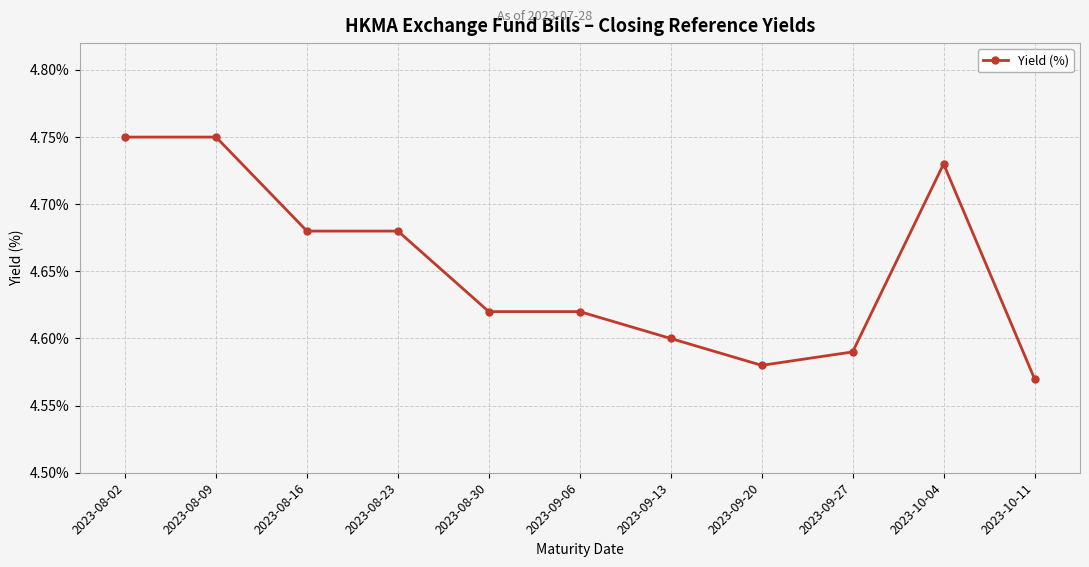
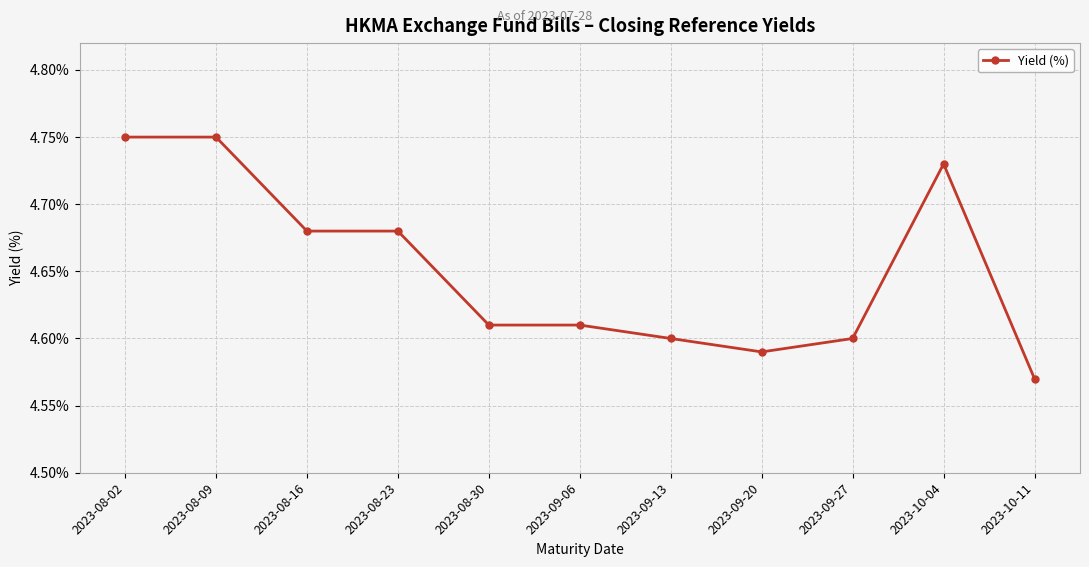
  {
    "2023-08-02": "4.75%",
    "2023-08-09": "4.75%",
    "2023-08-16": "4.68%",
    "2023-08-23": "4.68%",
-   "2023-08-30": "4.62%",
-   "2023-09-06": "4.62%",
+   "2023-08-30": "4.61%",
+   "2023-09-06": "4.61%",
    "2023-09-13": "4.60%",
-   "2023-09-20": "4.58%",
-   "2023-09-27": "4.59%",
+   "2023-09-20": "4.59%",
+   "2023-09-27": "4.60%",
    "2023-10-04": "4.73%",
    "2023-10-11": "4.57%"
  }
